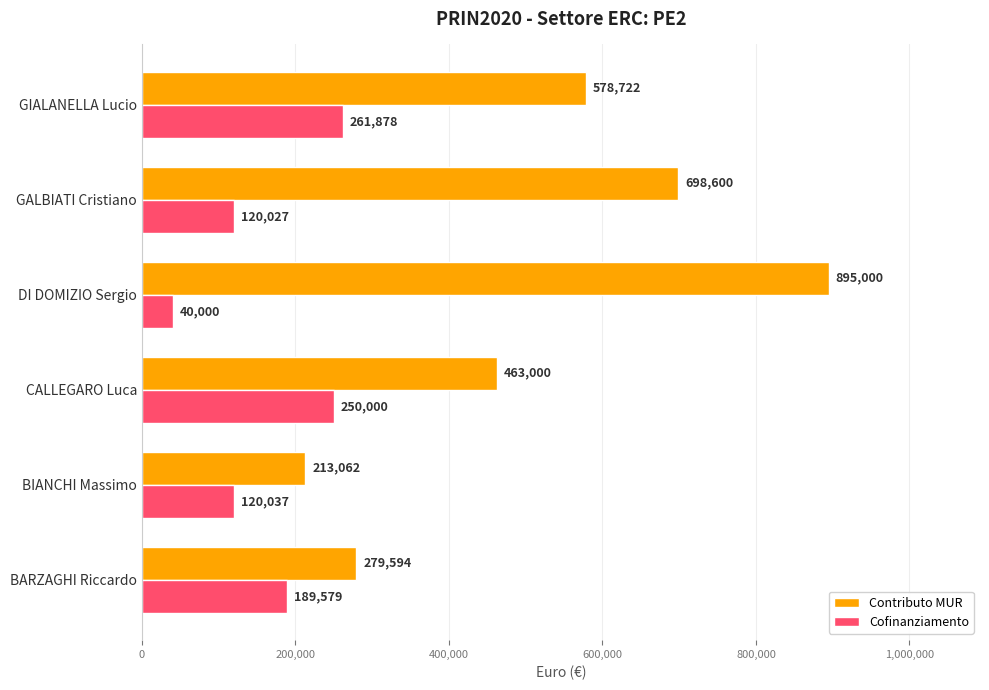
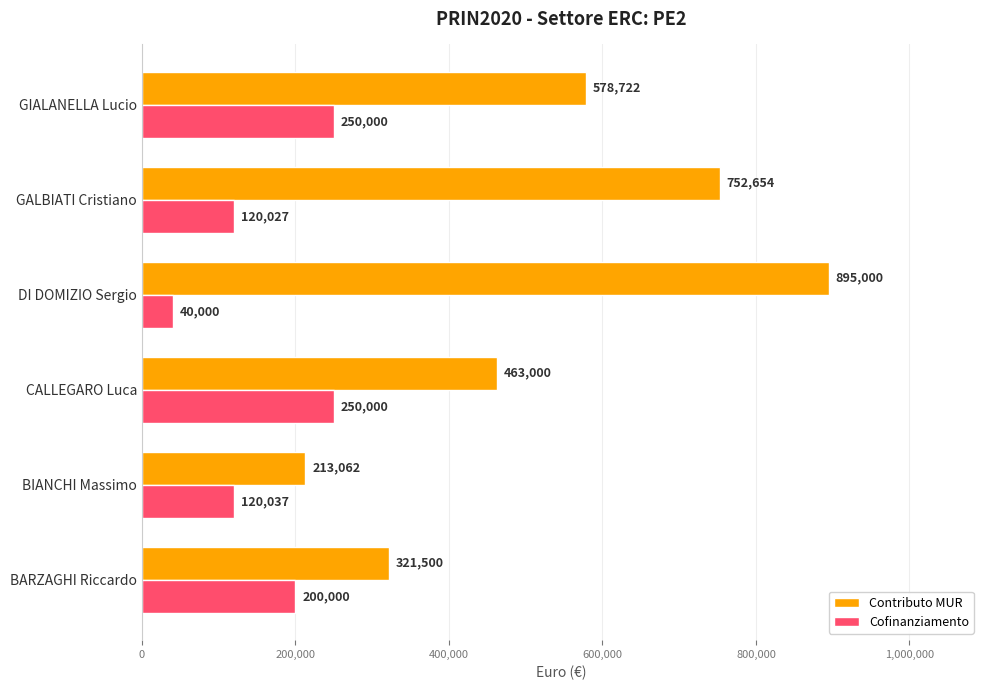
  {
    "Contributo MUR": {
      "GIALANELLA Lucio": "578,722",
-     "GALBIATI Cristiano": "698,600",
+     "GALBIATI Cristiano": "752,654",
      "DI DOMIZIO Sergio": "895,000",
      "CALLEGARO Luca": "463,000",
      "BIANCHI Massimo": "213,062",
-     "BARZAGHI Riccardo": "279,594"
+     "BARZAGHI Riccardo": "321,500"
    },
    "Cofinanziamento": {
-     "GIALANELLA Lucio": "261,878",
+     "GIALANELLA Lucio": "250,000",
      "GALBIATI Cristiano": "120,027",
      "DI DOMIZIO Sergio": "40,000",
      "CALLEGARO Luca": "250,000",
      "BIANCHI Massimo": "120,037",
-     "BARZAGHI Riccardo": "189,579"
+     "BARZAGHI Riccardo": "200,000"
    }
  }
